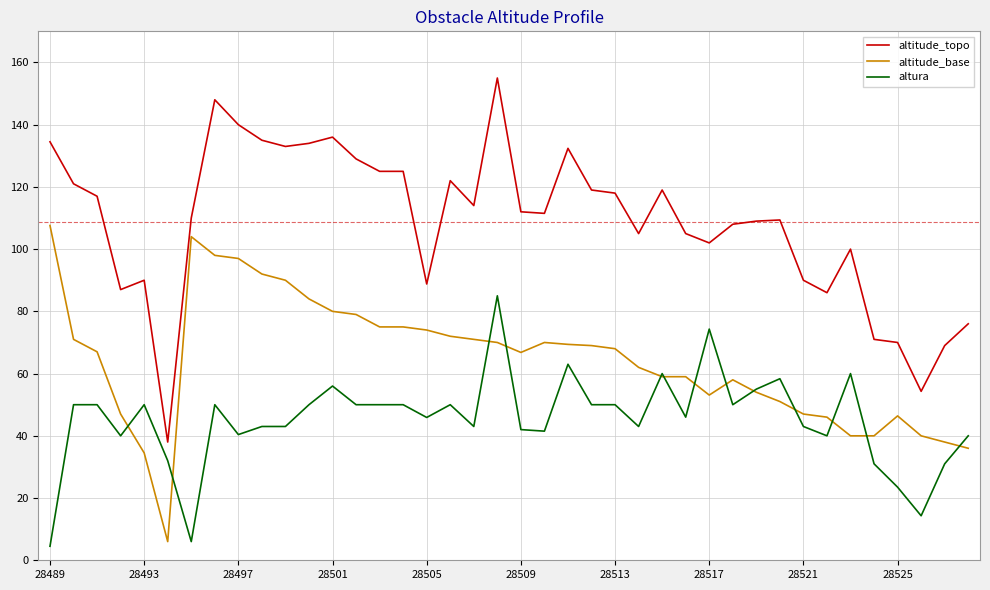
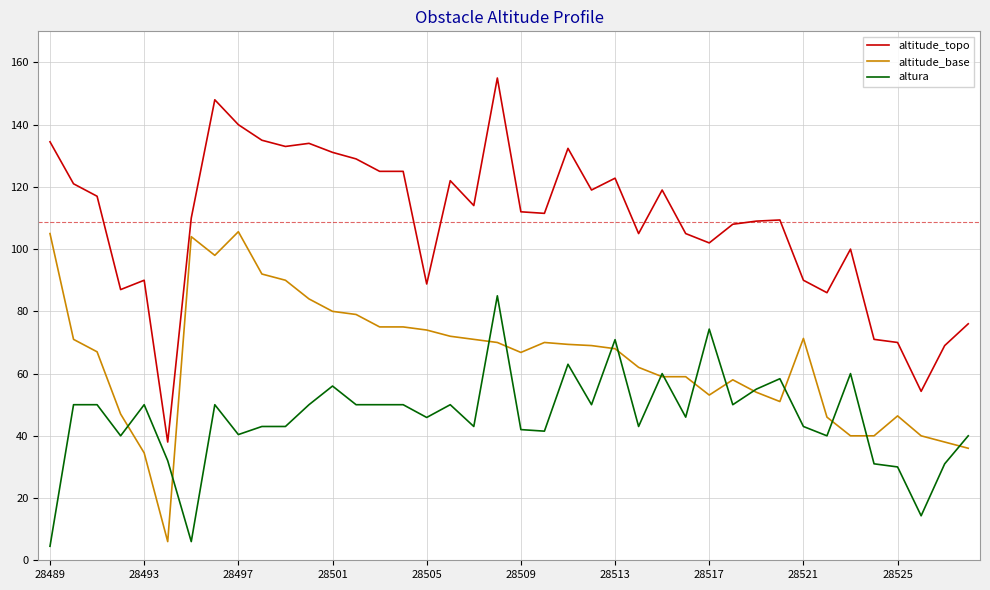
  {
    "altitude_topo": {
      "28489": 135,
      "28493": 90,
      "28497": 140,
-     "28501": 136,
+     "28501": 131,
      "28505": 89,
      "28509": 112,
-     "28513": 118,
+     "28513": 123,
      "28517": 102,
      "28521": 90,
      "28525": 70
    },
    "altitude_base": {
-     "28489": 108,
+     "28489": 105,
      "28493": 35,
-     "28497": 97,
+     "28497": 106,
      "28501": 80,
      "28505": 74,
      "28509": 67,
      "28513": 68,
      "28517": 53,
-     "28521": 47,
+     "28521": 71,
      "28525": 46
    },
    "altura": {
      "28489": 5,
      "28493": 50,
      "28497": 40,
      "28501": 56,
      "28505": 46,
      "28509": 42,
-     "28513": 50,
+     "28513": 71,
      "28517": 74,
      "28521": 43,
-     "28525": 24
+     "28525": 30
    }
  }
